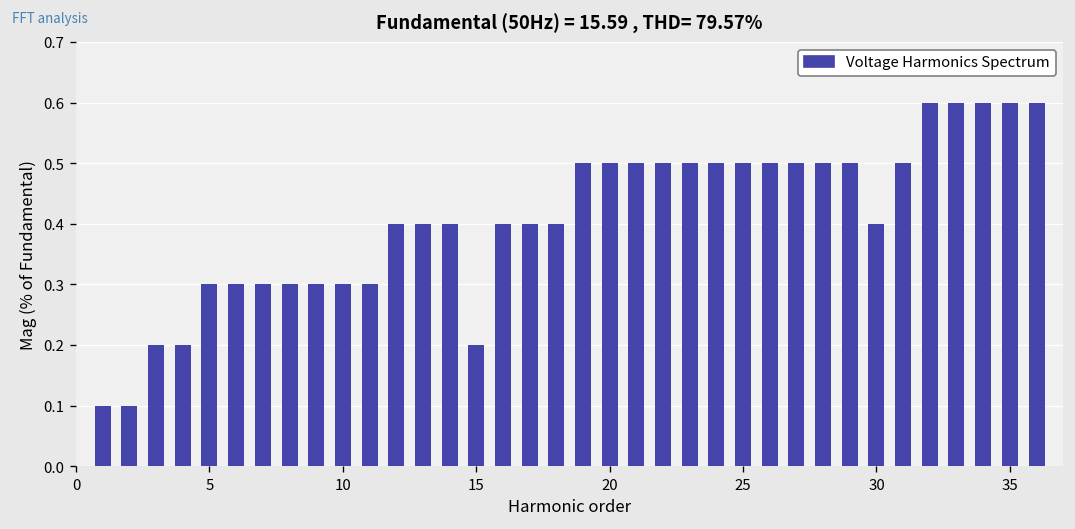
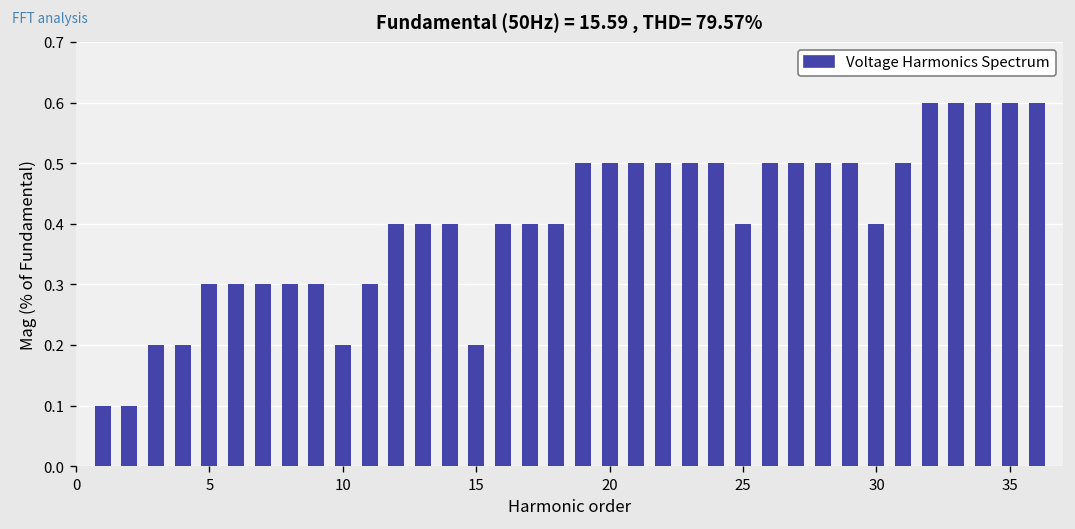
  {
    "5": 0.30,
-   "10": 0.30,
+   "10": 0.20,
    "15": 0.20,
    "20": 0.50,
-   "25": 0.50,
+   "25": 0.40,
    "30": 0.40,
    "35": 0.60
  }
